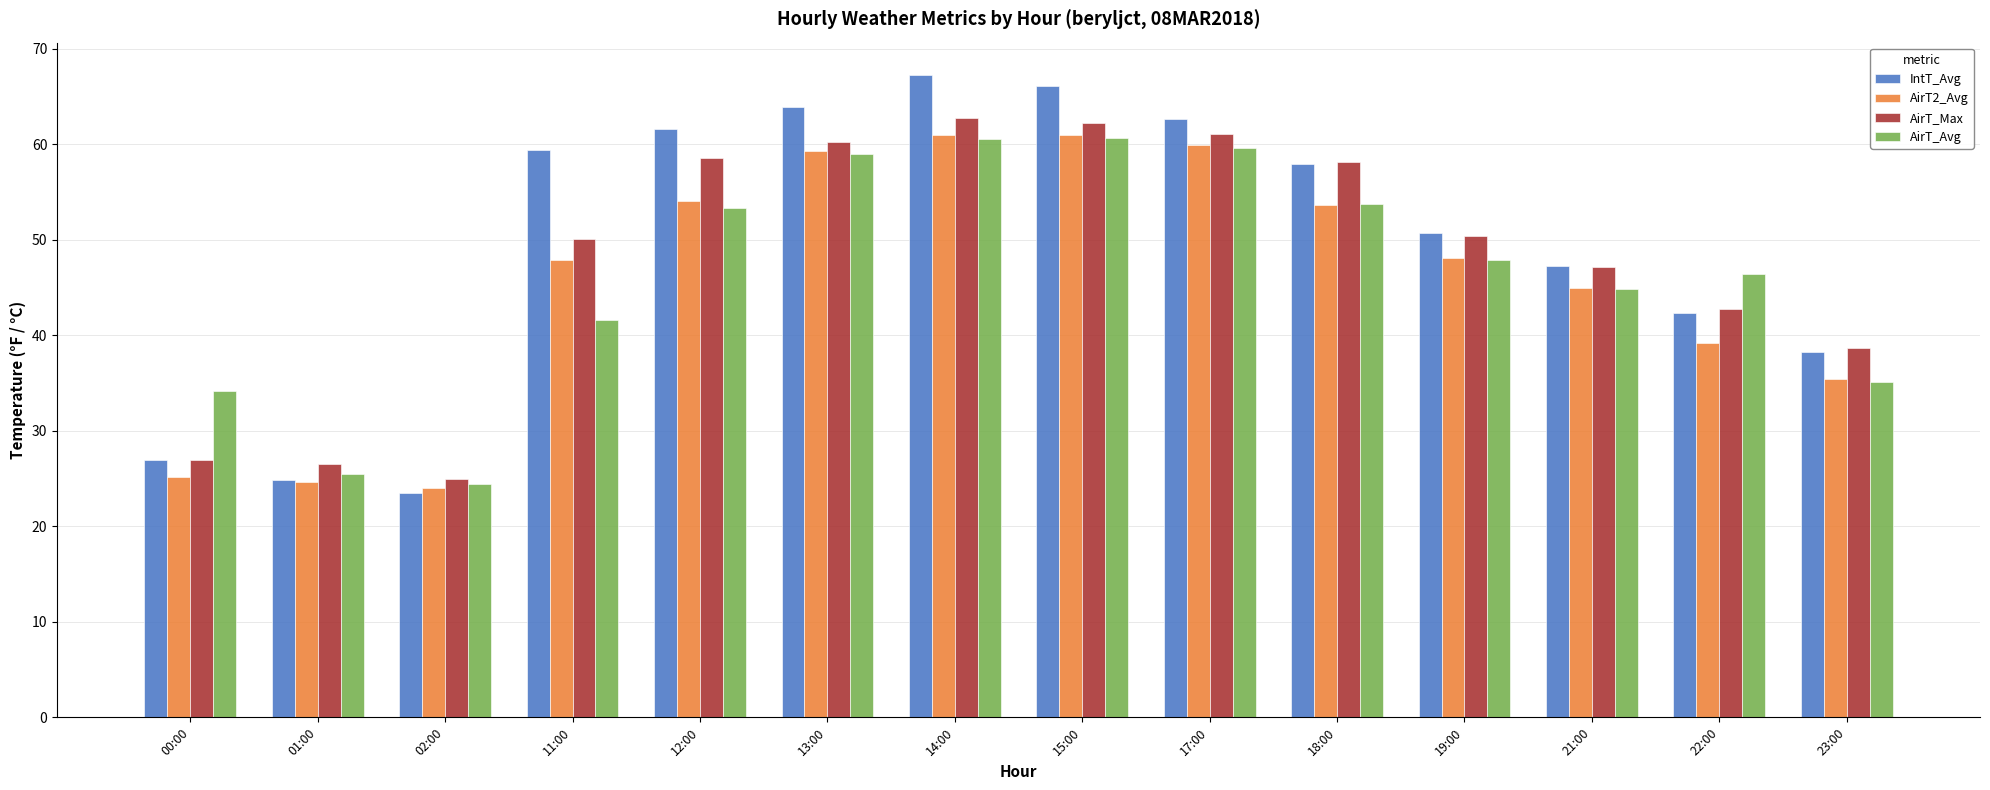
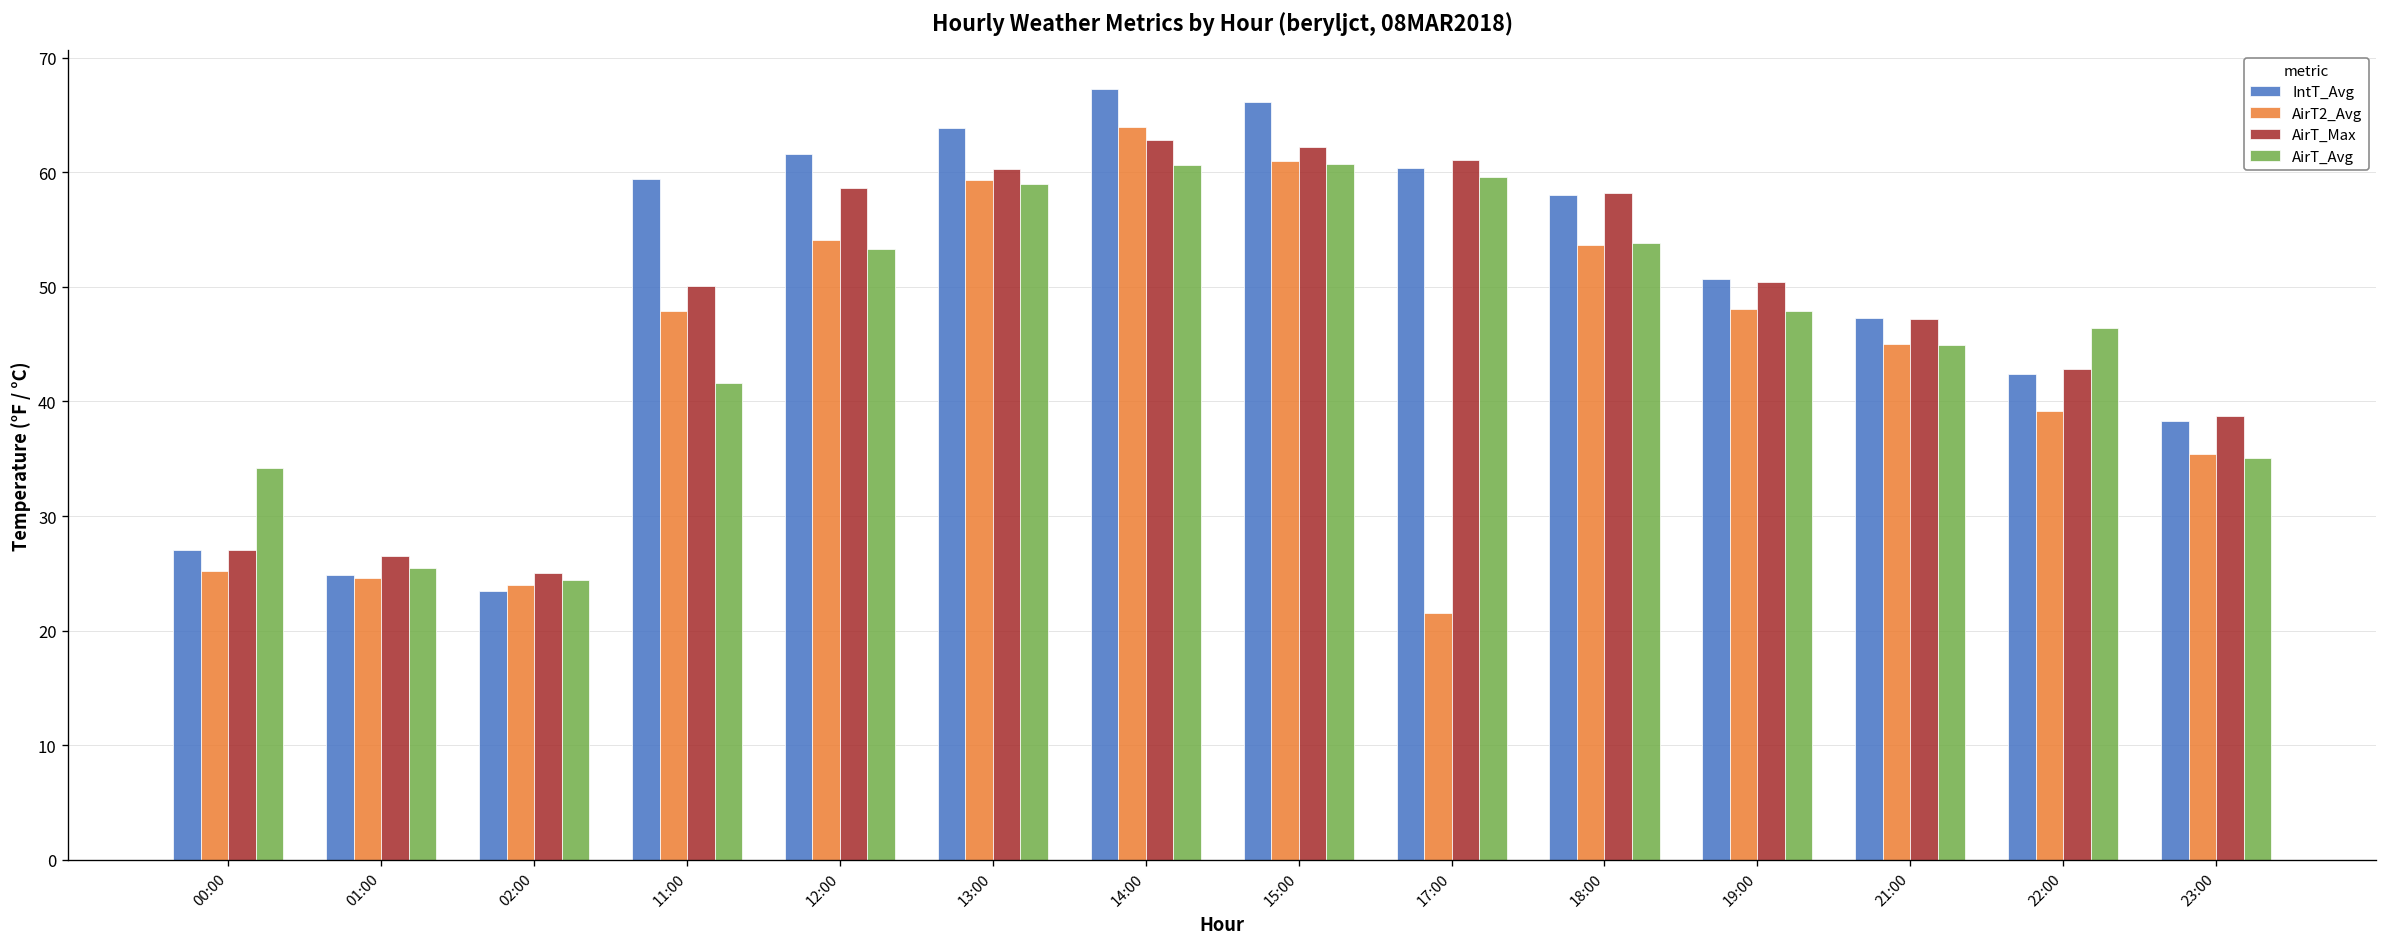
  {
    "IntT_Avg": {
      "00:00": 27,
      "01:00": 25,
      "02:00": 24,
      "11:00": 59,
      "12:00": 62,
      "13:00": 64,
      "14:00": 67,
      "15:00": 66,
-     "17:00": 63,
+     "17:00": 60,
      "18:00": 58,
      "19:00": 51,
      "21:00": 47,
      "22:00": 42,
      "23:00": 38
    },
    "AirT2_Avg": {
      "00:00": 25,
      "01:00": 25,
      "02:00": 24,
      "11:00": 48,
      "12:00": 54,
      "13:00": 59,
-     "14:00": 61,
+     "14:00": 64,
      "15:00": 61,
-     "17:00": 60,
+     "17:00": 22,
      "18:00": 54,
      "19:00": 48,
      "21:00": 45,
      "22:00": 39,
      "23:00": 35
    },
    "AirT_Max": {
      "00:00": 27,
      "01:00": 27,
      "02:00": 25,
      "11:00": 50,
      "12:00": 59,
      "13:00": 60,
      "14:00": 63,
      "15:00": 62,
      "17:00": 61,
      "18:00": 58,
      "19:00": 50,
      "21:00": 47,
      "22:00": 43,
      "23:00": 39
    },
    "AirT_Avg": {
      "00:00": 34,
      "01:00": 26,
      "02:00": 24,
      "11:00": 42,
      "12:00": 53,
      "13:00": 59,
      "14:00": 61,
      "15:00": 61,
      "17:00": 60,
      "18:00": 54,
      "19:00": 48,
      "21:00": 45,
      "22:00": 46,
      "23:00": 35
    }
  }
